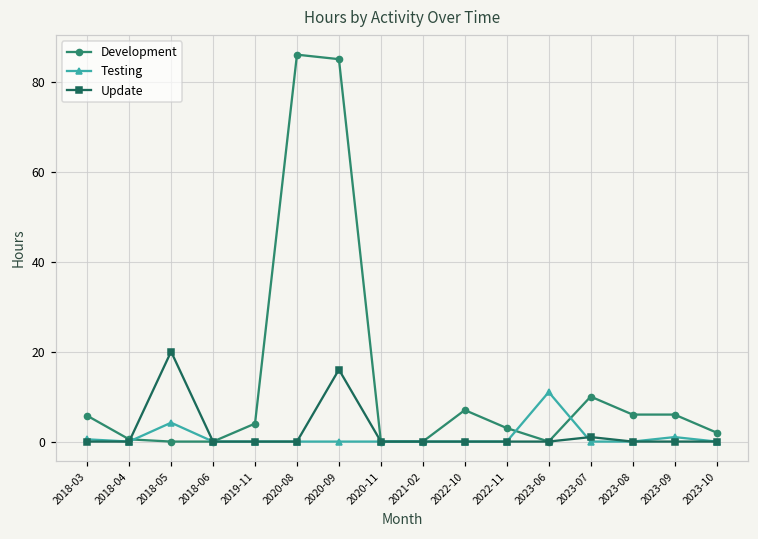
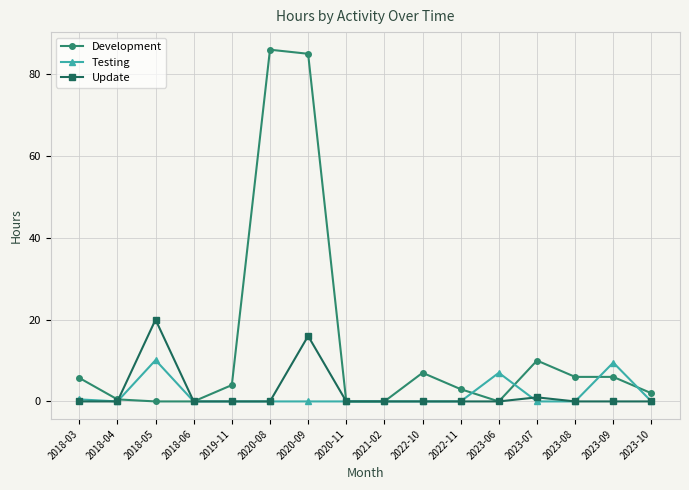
  {
    "Testing": {
-     "2018-05": 4,
+     "2018-05": 10,
      "2020-09": 0,
-     "2023-06": 11,
+     "2023-06": 7,
      "2023-07": 0,
-     "2023-09": 1
+     "2023-09": 10
    }
  }
